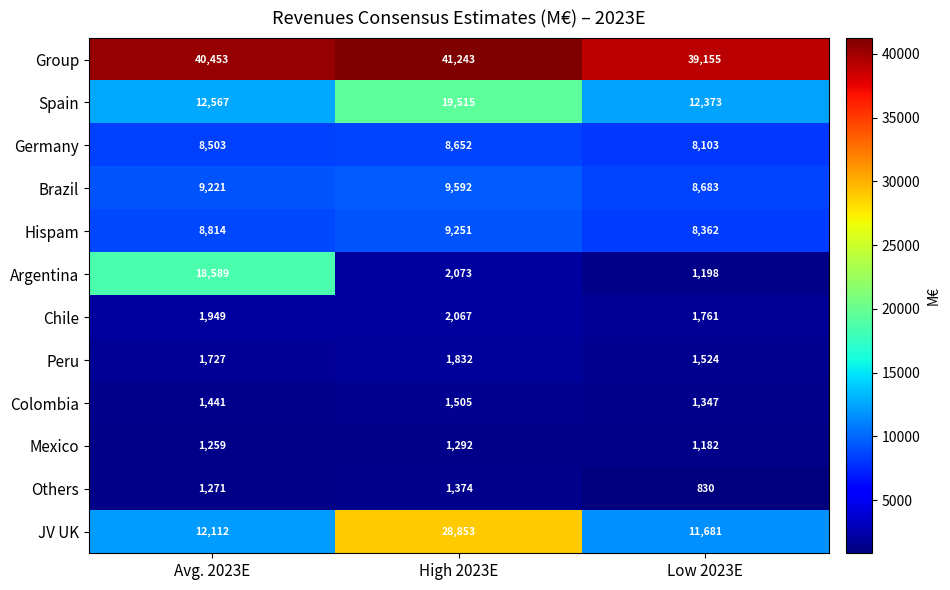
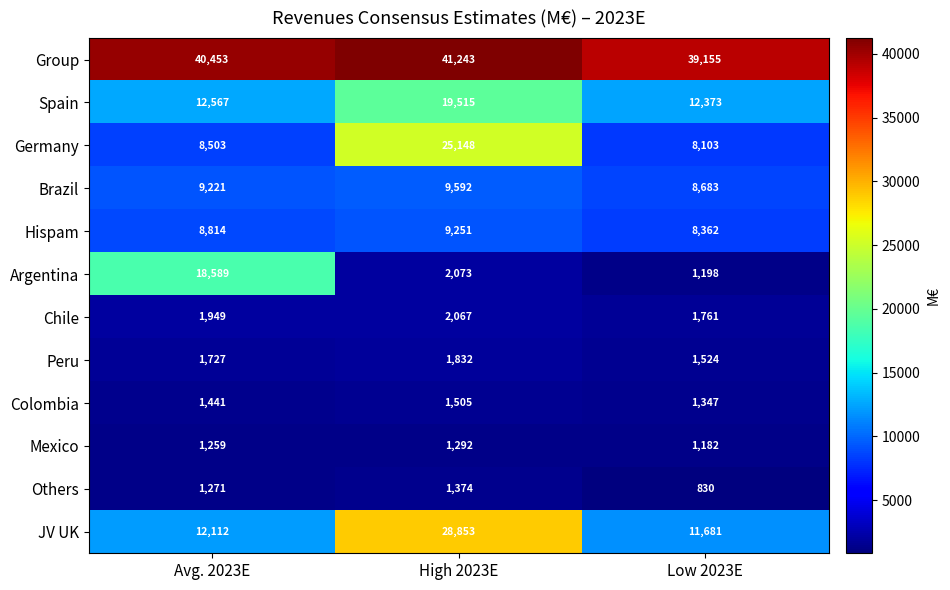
  {
    "Group": {
      "Avg. 2023E": "40,453",
      "High 2023E": "41,243",
      "Low 2023E": "39,155"
    },
    "Spain": {
      "Avg. 2023E": "12,567",
      "High 2023E": "19,515",
      "Low 2023E": "12,373"
    },
    "Germany": {
      "Avg. 2023E": "8,503",
-     "High 2023E": "8,652",
+     "High 2023E": "25,148",
      "Low 2023E": "8,103"
    },
    "Brazil": {
      "Avg. 2023E": "9,221",
      "High 2023E": "9,592",
      "Low 2023E": "8,683"
    },
    "Hispam": {
      "Avg. 2023E": "8,814",
      "High 2023E": "9,251",
      "Low 2023E": "8,362"
    },
    "Argentina": {
      "Avg. 2023E": "18,589",
      "High 2023E": "2,073",
      "Low 2023E": "1,198"
    },
    "Chile": {
      "Avg. 2023E": "1,949",
      "High 2023E": "2,067",
      "Low 2023E": "1,761"
    },
    "Peru": {
      "Avg. 2023E": "1,727",
      "High 2023E": "1,832",
      "Low 2023E": "1,524"
    },
    "Colombia": {
      "Avg. 2023E": "1,441",
      "High 2023E": "1,505",
      "Low 2023E": "1,347"
    },
    "Mexico": {
      "Avg. 2023E": "1,259",
      "High 2023E": "1,292",
      "Low 2023E": "1,182"
    },
    "Others": {
      "Avg. 2023E": "1,271",
      "High 2023E": "1,374",
      "Low 2023E": "830"
    },
    "JV UK": {
      "Avg. 2023E": "12,112",
      "High 2023E": "28,853",
      "Low 2023E": "11,681"
    }
  }
